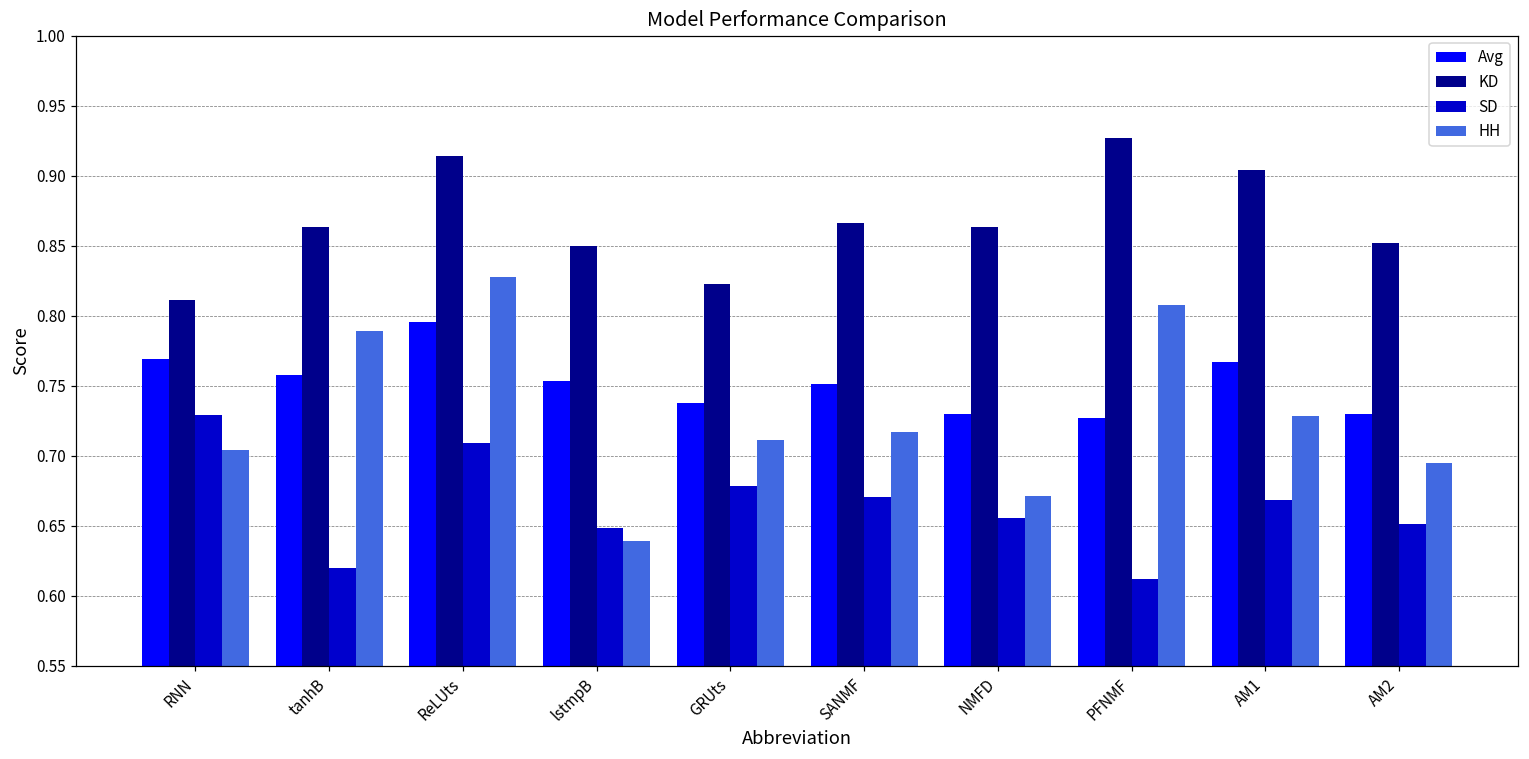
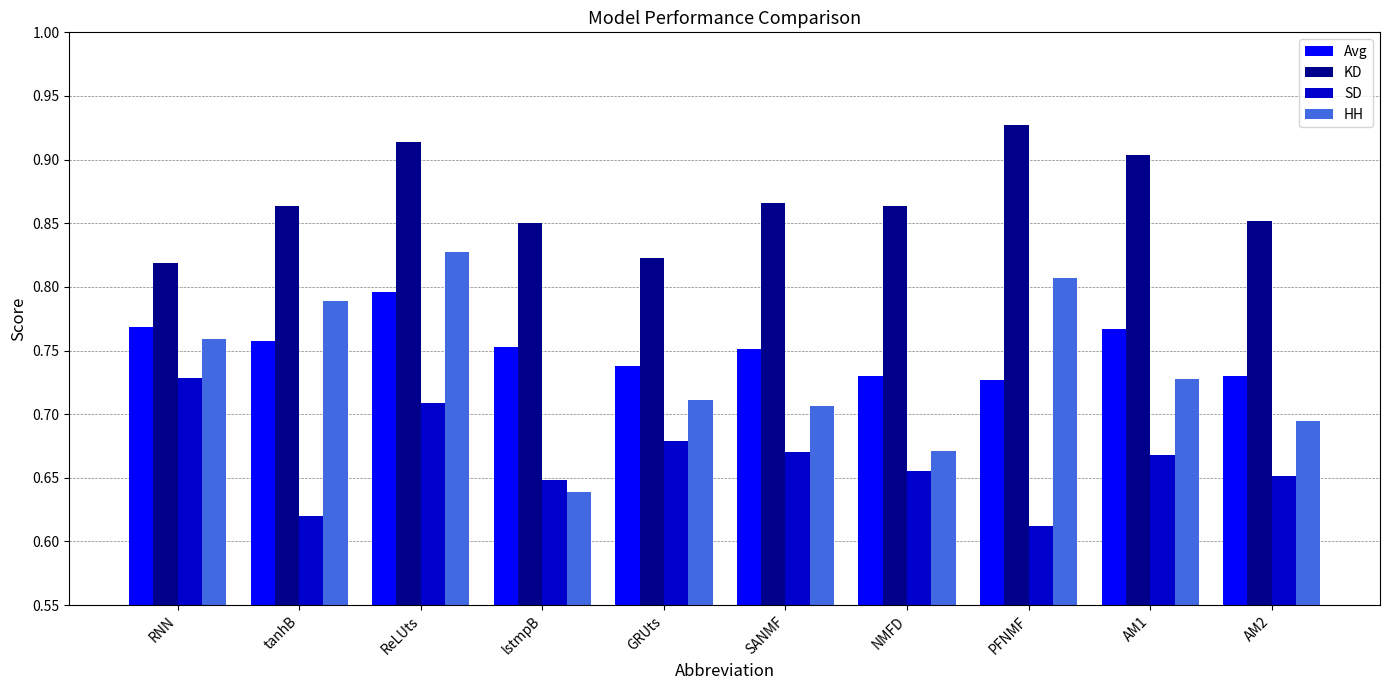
  {
    "KD": {
-     "RNN": 0.811,
+     "RNN": 0.819,
      "tanhB": 0.863,
      "ReLUts": 0.914,
      "lstmpB": 0.850,
      "GRUts": 0.823,
      "SANMF": 0.866,
      "NMFD": 0.864,
      "PFNMF": 0.927,
      "AM1": 0.904,
      "AM2": 0.852
    },
    "HH": {
-     "RNN": 0.704,
+     "RNN": 0.759,
      "tanhB": 0.789,
      "ReLUts": 0.827,
      "lstmpB": 0.639,
      "GRUts": 0.711,
-     "SANMF": 0.717,
+     "SANMF": 0.707,
      "NMFD": 0.671,
      "PFNMF": 0.807,
      "AM1": 0.728,
      "AM2": 0.695
    }
  }
